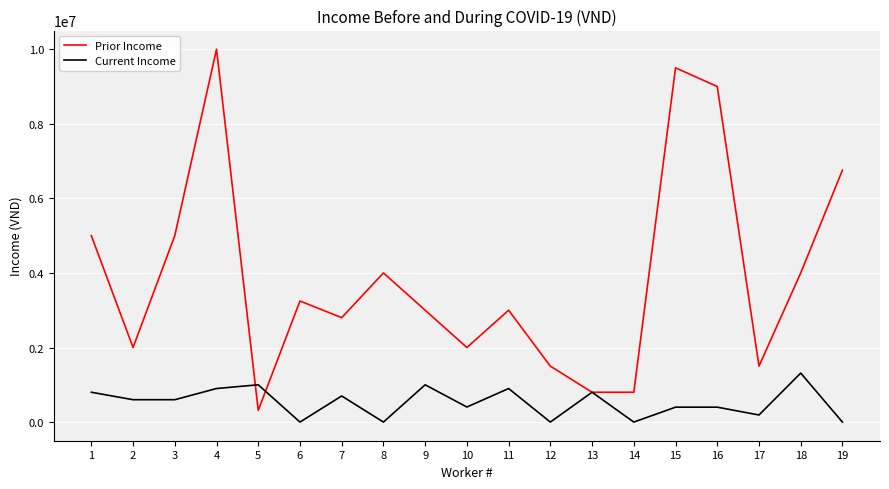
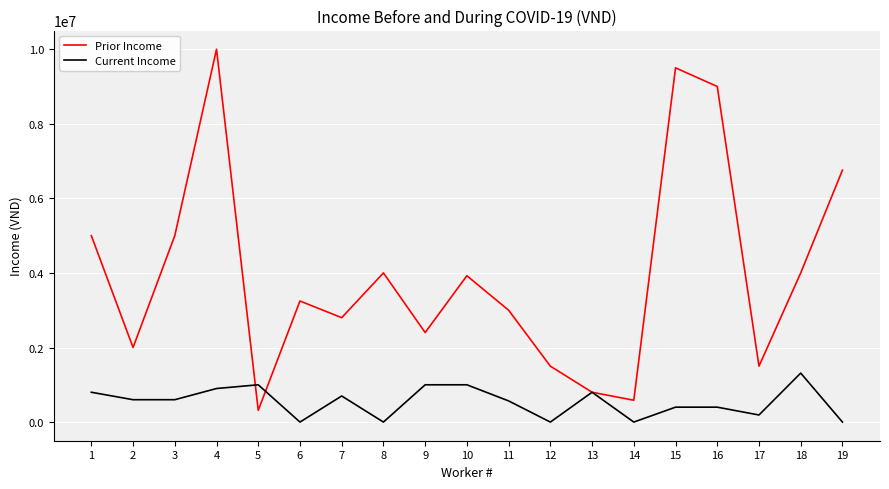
  {
    "Prior Income": {
      "1": 5000000,
      "2": 2000000,
      "3": 5000000,
      "4": 10000000,
      "5": 300000,
      "6": 3200000,
      "7": 2800000,
      "8": 4000000,
-     "9": 3000000,
-     "10": 2000000,
+     "9": 2400000,
+     "10": 3900000,
      "11": 3000000,
      "12": 1500000,
-     "14": 800000,
+     "14": 600000,
      "15": 9500000,
      "16": 9000000,
      "17": 1500000,
      "18": 4000000,
      "19": 6800000
    },
    "Current Income": {
      "1": 800000,
      "2": 600000,
      "3": 600000,
      "4": 900000,
      "5": 1000000,
      "6": 0,
      "7": 700000,
      "8": 0,
      "9": 1000000,
-     "10": 400000,
-     "11": 900000,
+     "10": 1000000,
+     "11": 600000,
      "12": 0,
      "14": 0,
      "15": 400000,
      "16": 400000,
      "17": 200000,
      "18": 1300000,
      "19": 0
    }
  }
